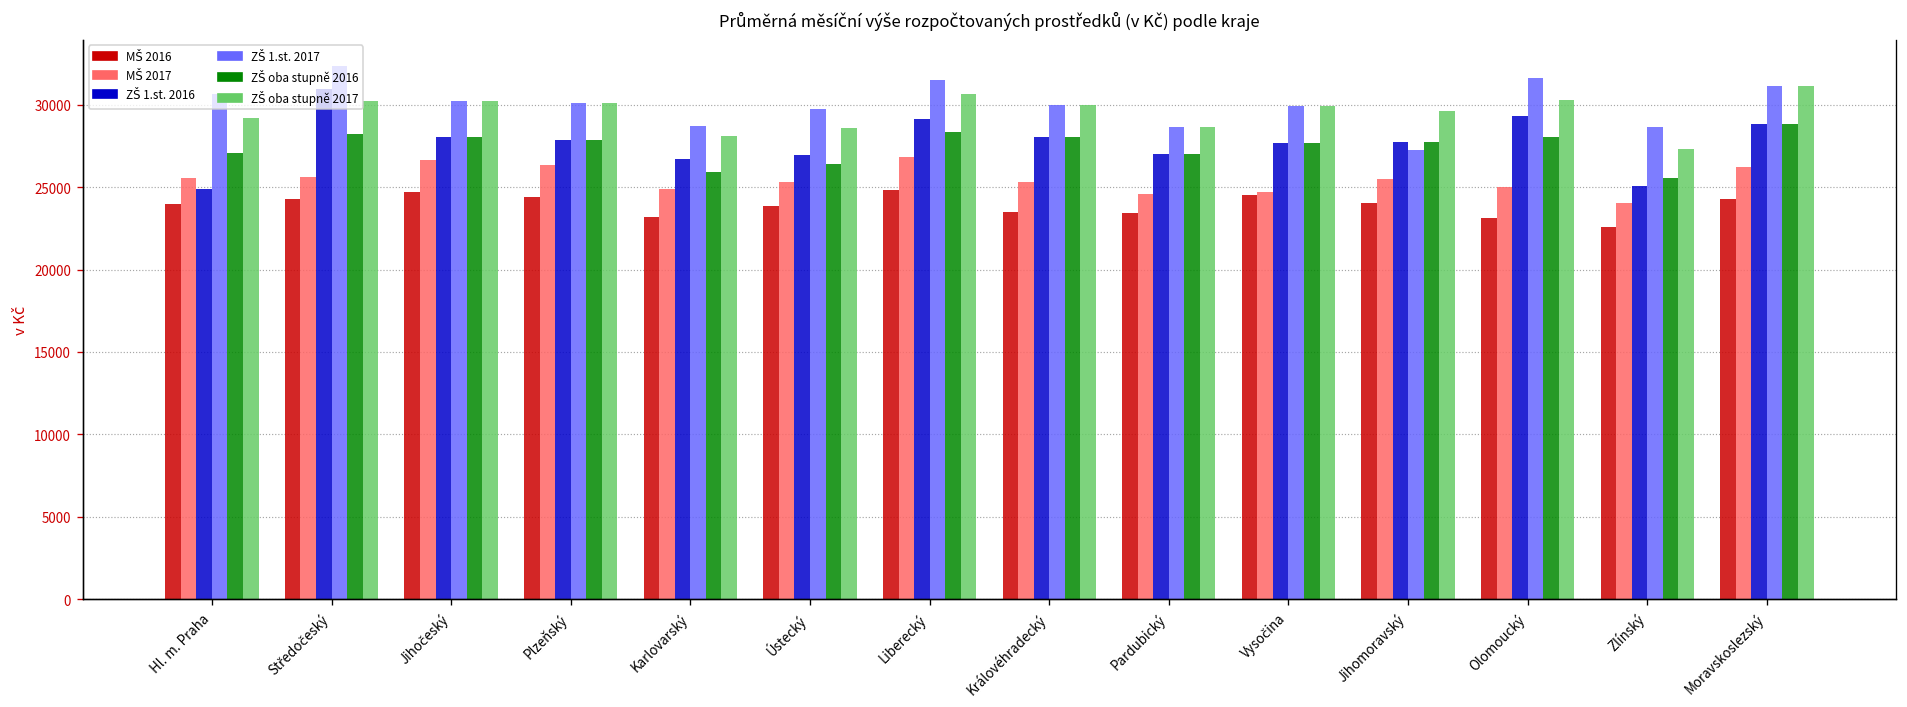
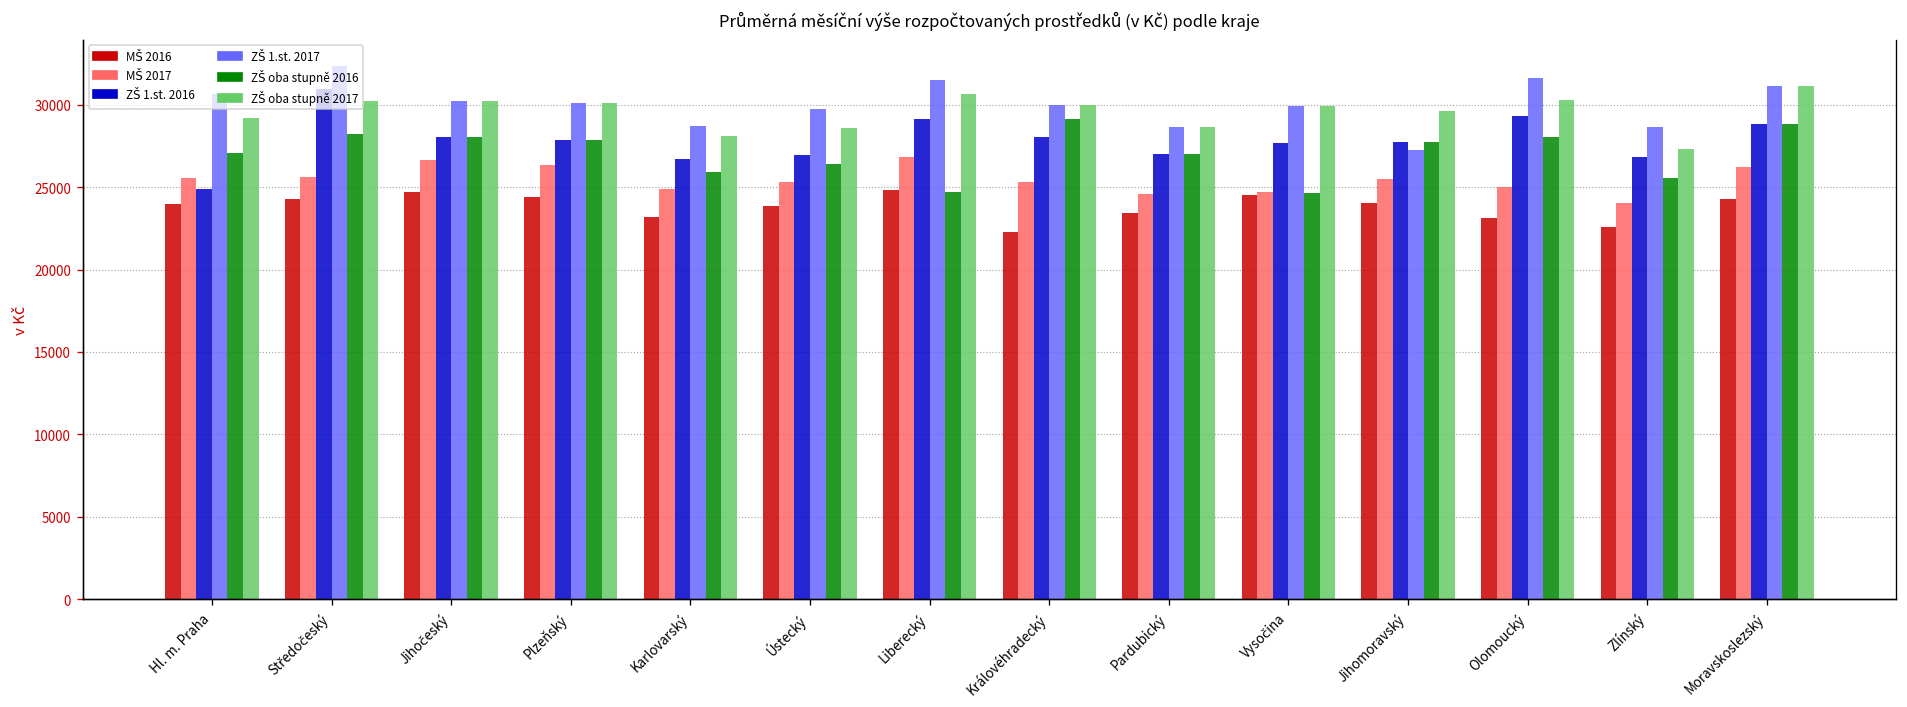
  {
    "MŠ 2016": {
      "Hl. m. Praha": 24000,
      "Středočeský": 24300,
      "Jihočeský": 24700,
      "Plzeňský": 24400,
      "Karlovarský": 23200,
      "Ústecký": 23900,
      "Liberecký": 24800,
-     "Královéhradecký": 23500,
+     "Královéhradecký": 22300,
      "Pardubický": 23400,
      "Vysočina": 24500,
      "Jihomoravský": 24000,
      "Olomoucký": 23100,
      "Zlínský": 22600,
      "Moravskoslezský": 24300
    },
    "MŠ 2017": {
      "Hl. m. Praha": 25500,
      "Středočeský": 25600,
      "Jihočeský": 26600,
      "Plzeňský": 26300,
      "Karlovarský": 24900,
      "Ústecký": 25300,
      "Liberecký": 26800,
      "Královéhradecký": 25300,
      "Pardubický": 24600,
      "Vysočina": 24700,
      "Jihomoravský": 25500,
      "Olomoucký": 25000,
      "Zlínský": 24000,
      "Moravskoslezský": 26200
    },
    "ZŠ 1.st. 2016": {
      "Hl. m. Praha": 24900,
      "Jihočeský": 28000,
      "Plzeňský": 27900,
      "Karlovarský": 26700,
      "Ústecký": 27000,
      "Liberecký": 29200,
      "Královéhradecký": 28000,
      "Pardubický": 27000,
      "Vysočina": 27700,
      "Jihomoravský": 27700,
      "Olomoucký": 29300,
-     "Zlínský": 25100,
+     "Zlínský": 26800,
      "Moravskoslezský": 28800
    },
    "ZŠ 1.st. 2017": {
      "Jihočeský": 30200,
      "Plzeňský": 30100,
      "Karlovarský": 28700,
      "Ústecký": 29700,
      "Liberecký": 31500,
      "Královéhradecký": 30000,
      "Pardubický": 28700,
      "Vysočina": 29900,
      "Jihomoravský": 27200,
      "Olomoucký": 31600,
      "Zlínský": 28600,
      "Moravskoslezský": 31100
    },
    "ZŠ oba stupně 2016": {
      "Hl. m. Praha": 27000,
      "Středočeský": 28200,
      "Jihočeský": 28000,
      "Plzeňský": 27900,
      "Karlovarský": 25900,
      "Ústecký": 26400,
-     "Liberecký": 28400,
-     "Královéhradecký": 28000,
+     "Liberecký": 24700,
+     "Královéhradecký": 29100,
      "Pardubický": 27000,
-     "Vysočina": 27700,
+     "Vysočina": 24600,
      "Jihomoravský": 27700,
      "Olomoucký": 28000,
      "Zlínský": 25600,
      "Moravskoslezský": 28800
    },
    "ZŠ oba stupně 2017": {
      "Hl. m. Praha": 29200,
      "Středočeský": 30200,
      "Jihočeský": 30200,
      "Plzeňský": 30100,
      "Karlovarský": 28100,
      "Ústecký": 28600,
      "Liberecký": 30600,
      "Královéhradecký": 30000,
      "Pardubický": 28700,
      "Vysočina": 29900,
      "Jihomoravský": 29600,
      "Olomoucký": 30300,
      "Zlínský": 27300,
      "Moravskoslezský": 31100
    }
  }
